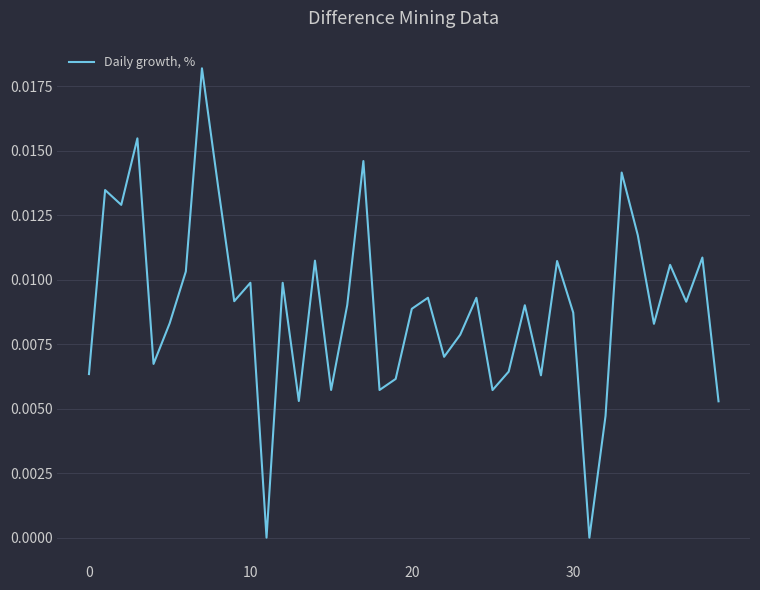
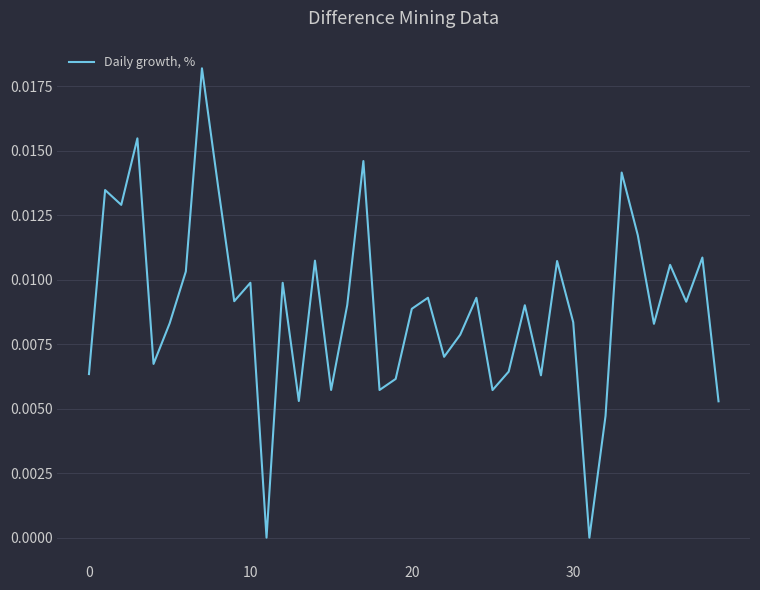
  {
    "0": 0.0063,
    "10": 0.0099,
    "20": 0.0089,
-   "30": 0.0087
+   "30": 0.0083
  }
